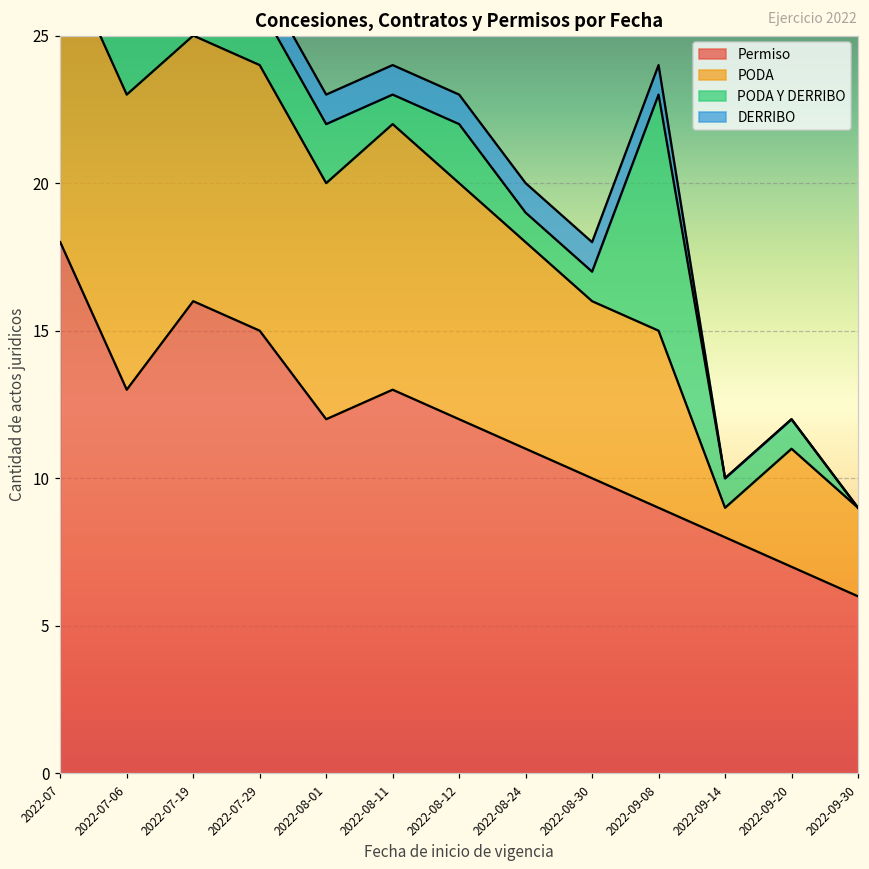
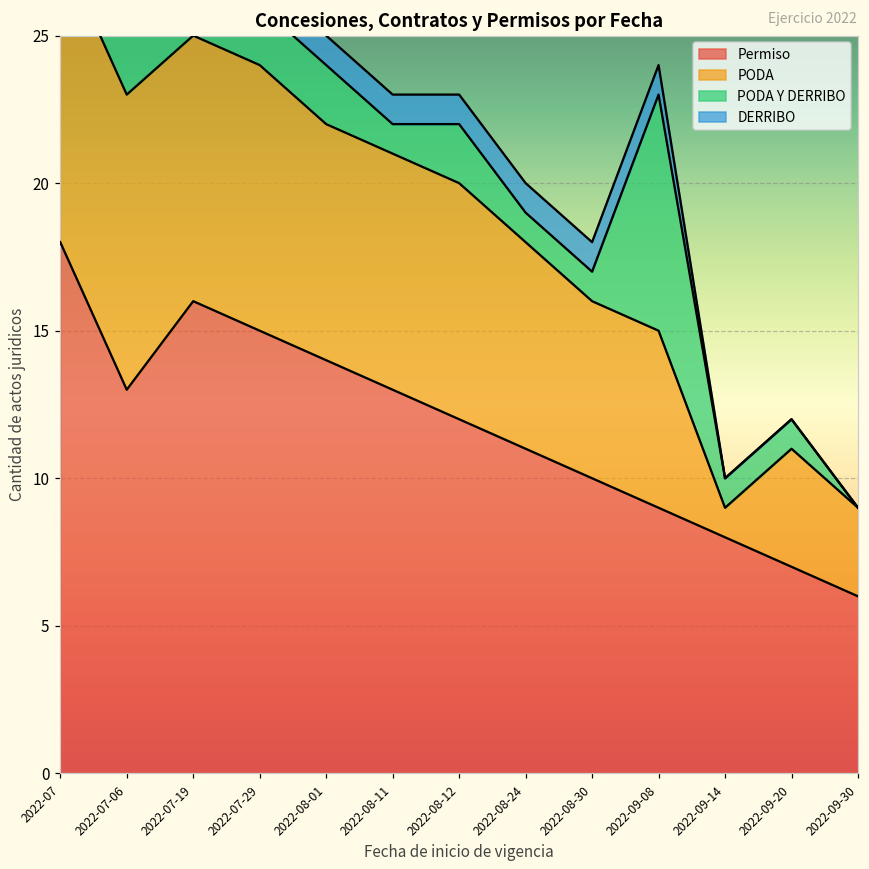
  {
    "Permiso": {
      "2022-07": 18,
      "2022-07-06": 13,
      "2022-07-19": 16,
      "2022-07-29": 15,
-     "2022-08-01": 12,
+     "2022-08-01": 14,
      "2022-08-11": 13,
      "2022-08-12": 12,
      "2022-08-24": 11,
      "2022-08-30": 10,
      "2022-09-08": 9,
      "2022-09-14": 8,
      "2022-09-20": 7,
      "2022-09-30": 6
    },
    "PODA": {
      "2022-07-06": 10,
      "2022-07-19": 9,
      "2022-07-29": 9,
      "2022-08-01": 8,
-     "2022-08-11": 9,
+     "2022-08-11": 8,
      "2022-08-12": 8,
      "2022-08-24": 7,
      "2022-08-30": 6,
      "2022-09-08": 6,
      "2022-09-14": 1,
      "2022-09-20": 4
    },
    "PODA Y DERRIBO": {
      "2022-08-01": 2,
      "2022-08-11": 1,
      "2022-08-12": 2,
      "2022-08-24": 1,
      "2022-08-30": 1,
      "2022-09-08": 8
    },
    "DERRIBO": {
      "2022-08-01": 1,
      "2022-08-11": 1,
      "2022-08-12": 1,
      "2022-08-24": 1,
      "2022-08-30": 1,
      "2022-09-08": 1
    }
  }
